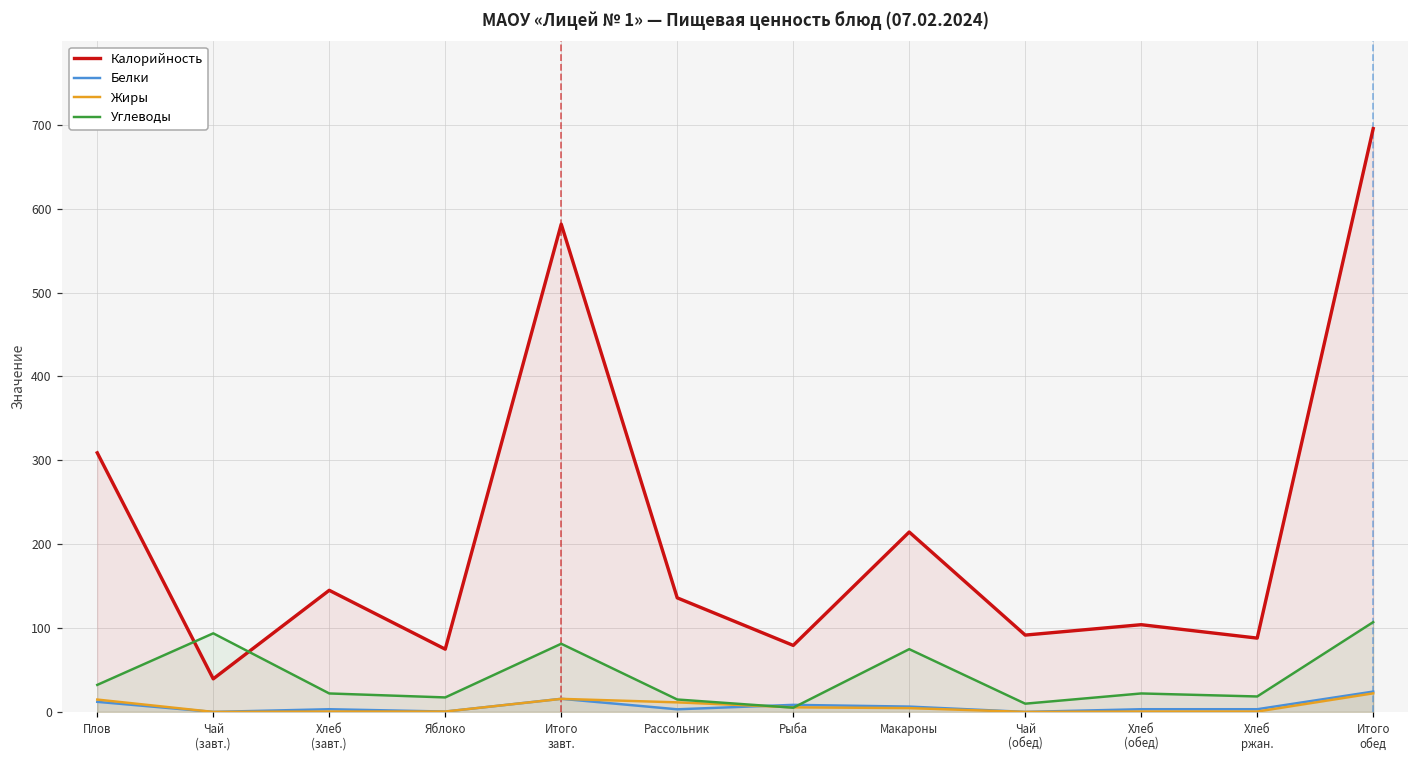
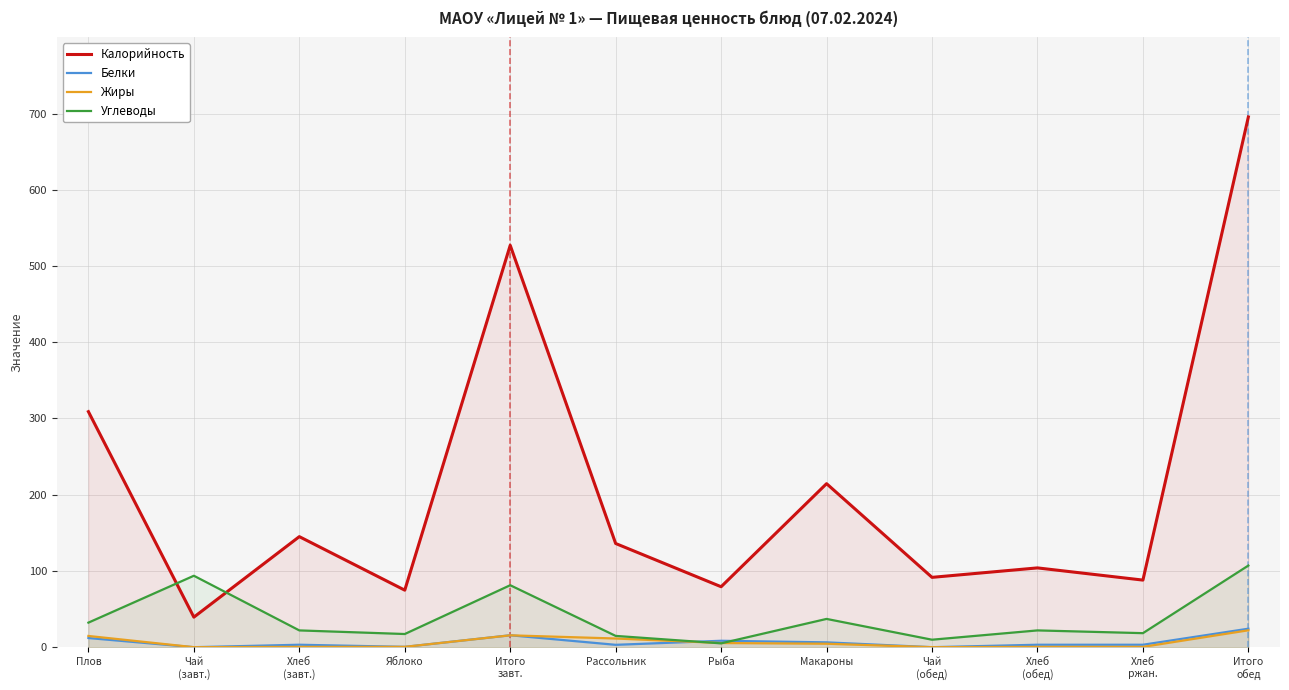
  {
    "Калорийность": {
      "Плов": 310,
      "Чай (завт.)": 40,
      "Хлеб (завт.)": 150,
      "Яблоко": 70,
-     "Итого завт.": 580,
+     "Итого завт.": 530,
      "Рассольник": 140,
      "Рыба": 80,
      "Макароны": 210,
      "Чай (обед)": 90,
      "Хлеб (обед)": 100,
      "Хлеб ржан.": 90,
      "Итого обед": 700
    },
    "Белки": {
      "Рассольник": 0
    },
    "Жиры": {
      "Рассольник": 10
    },
    "Углеводы": {
      "Плов": 30,
      "Чай (завт.)": 90,
      "Хлеб (завт.)": 20,
      "Яблоко": 20,
      "Итого завт.": 80,
      "Рассольник": 10,
-     "Макароны": 70,
+     "Макароны": 40,
      "Чай (обед)": 10,
      "Хлеб (обед)": 20,
      "Хлеб ржан.": 20,
      "Итого обед": 110
    }
  }
